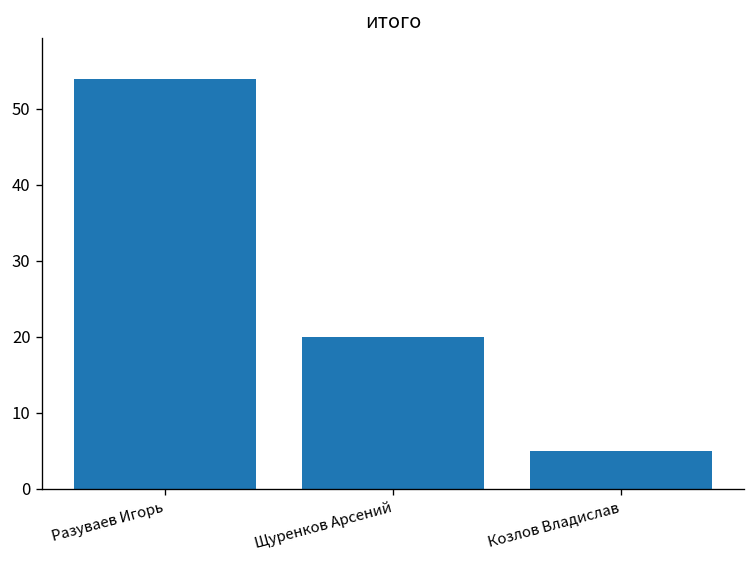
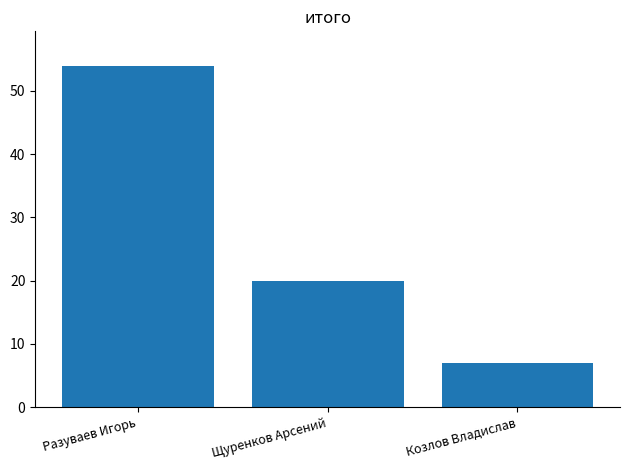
  {
    "Разуваев Игорь": 54,
    "Щуренков Арсений": 20,
-   "Козлов Владислав": 5
+   "Козлов Владислав": 7
  }
